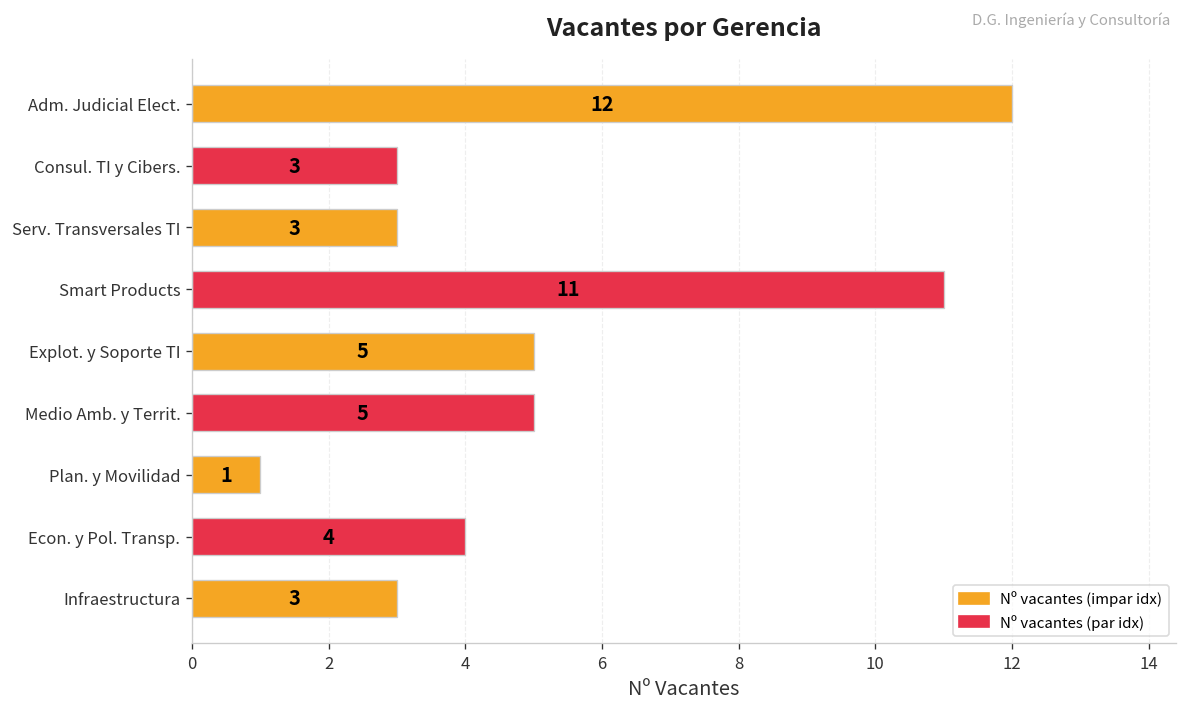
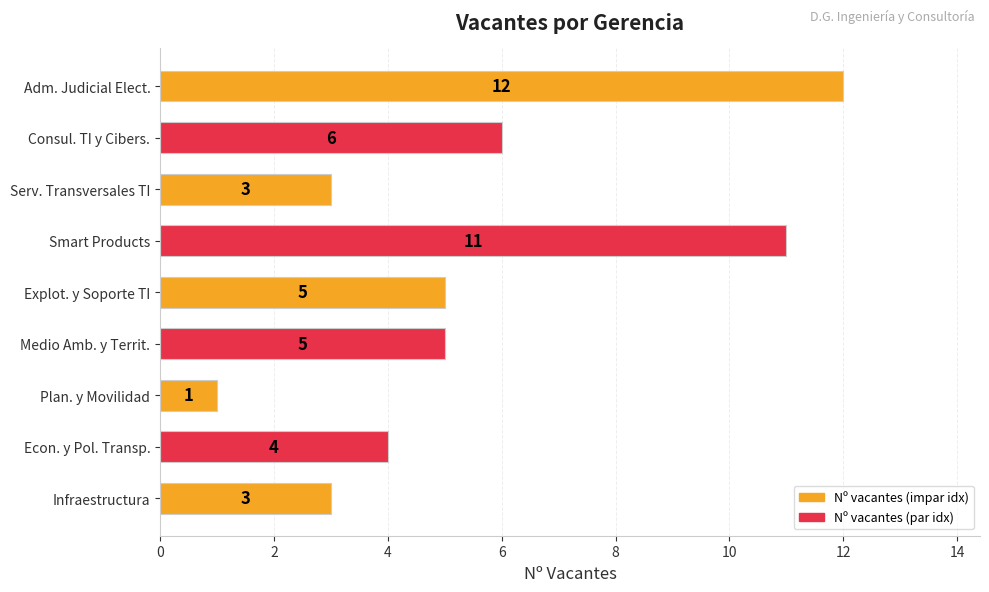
  {
    "Adm. Judicial Elect.": 12,
-   "Consul. TI y Cibers.": 3,
+   "Consul. TI y Cibers.": 6,
    "Serv. Transversales TI": 3,
    "Smart Products": 11,
    "Explot. y Soporte TI": 5,
    "Medio Amb. y Territ.": 5,
    "Plan. y Movilidad": 1,
    "Econ. y Pol. Transp.": 4,
    "Infraestructura": 3
  }
